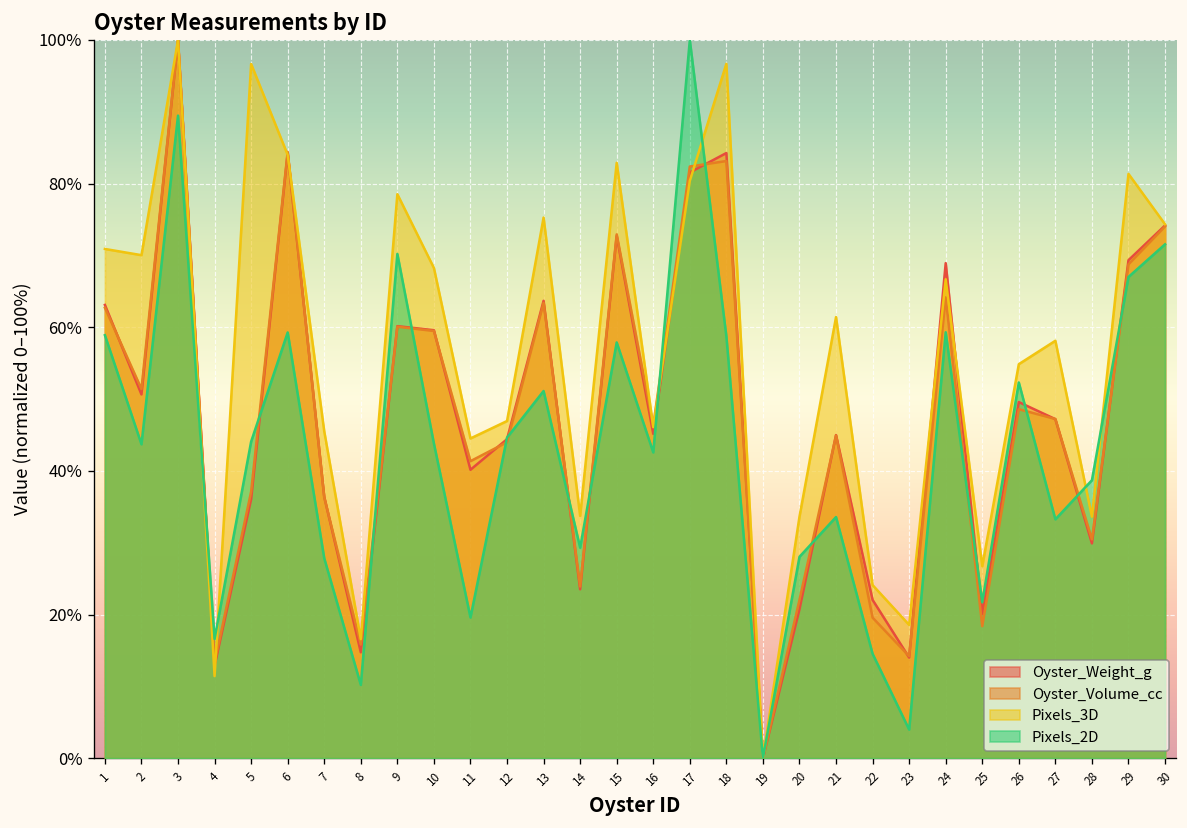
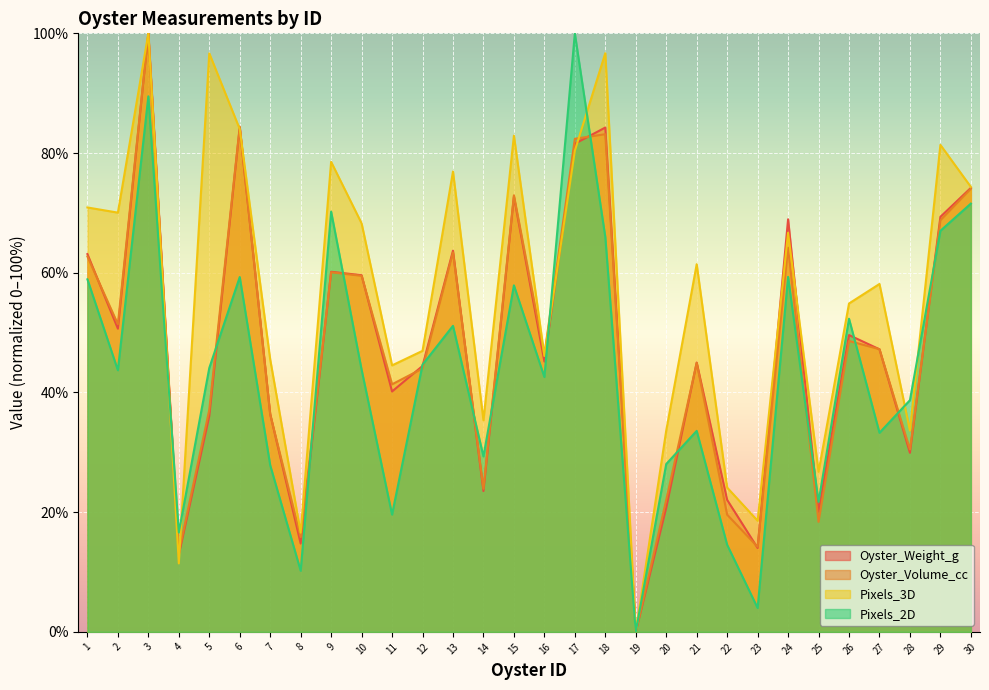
  {
    "Pixels_3D": {
      "1": "71%",
      "2": "70%",
      "4": "11%",
      "5": "97%",
      "7": "46%",
      "8": "17%",
      "9": "79%",
      "10": "68%",
      "11": "45%",
      "12": "47%",
-     "13": "75%",
-     "14": "34%",
+     "13": "77%",
+     "14": "35%",
      "15": "83%",
      "17": "80%",
      "18": "97%",
      "20": "34%",
      "21": "61%",
      "22": "24%",
      "23": "19%",
      "24": "67%",
      "25": "27%",
      "26": "55%",
      "27": "58%",
      "28": "34%",
      "29": "81%"
    },
    "Pixels_2D": {
      "1": "59%",
      "2": "44%",
      "3": "89%",
      "4": "17%",
      "5": "44%",
      "6": "59%",
      "7": "28%",
      "8": "10%",
      "9": "70%",
      "10": "44%",
      "11": "20%",
      "13": "51%",
      "14": "29%",
      "15": "58%",
      "16": "43%",
      "17": "100%",
-     "18": "59%",
+     "18": "66%",
      "20": "28%",
      "21": "34%",
      "22": "15%",
      "23": "4%",
      "24": "59%",
      "25": "22%",
      "26": "52%",
      "27": "33%",
      "28": "39%",
      "29": "67%",
      "30": "72%"
    }
  }
